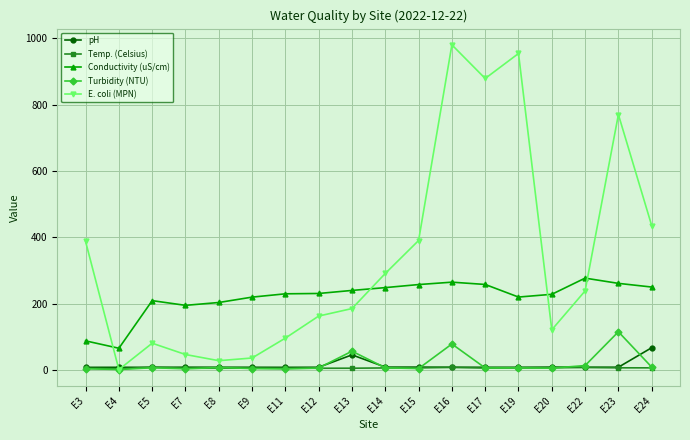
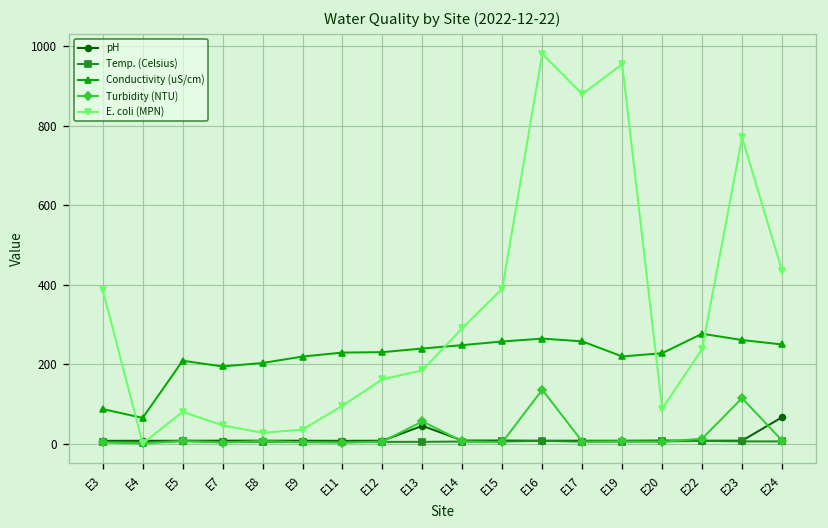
  {
    "pH": {
      "E13": 50,
      "E24": 70
    },
    "Turbidity (NTU)": {
      "E13": 60,
-     "E16": 80,
+     "E16": 140,
      "E23": 120
    },
    "E. coli (MPN)": {
      "E3": 390,
      "E5": 80,
      "E7": 50,
      "E8": 30,
      "E9": 40,
      "E11": 100,
      "E12": 160,
      "E13": 190,
      "E14": 290,
      "E15": 390,
      "E16": 980,
      "E17": 880,
      "E19": 950,
-     "E20": 120,
+     "E20": 90,
      "E22": 240,
      "E23": 770,
      "E24": 440
    }
  }
